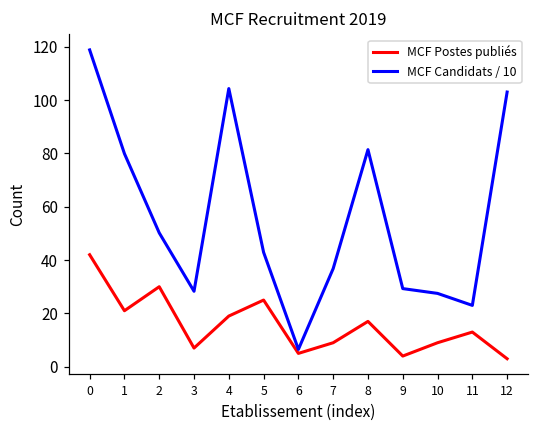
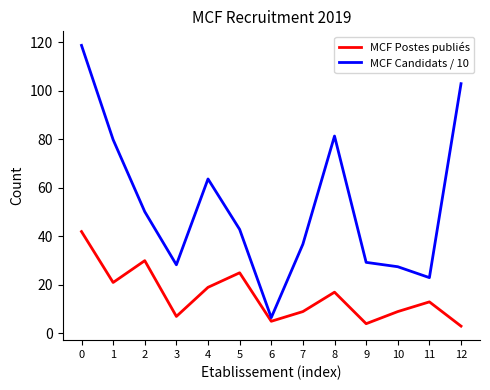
  {
    "MCF Postes publiés": {
      "0": 42,
      "1": 21,
      "2": 30,
      "3": 7,
      "4": 19,
      "5": 25,
      "6": 5,
      "7": 9,
      "8": 17,
      "9": 4,
      "10": 9,
      "11": 13,
      "12": 3
    },
    "MCF Candidats / 10": {
      "0": 119,
      "1": 80,
      "2": 50,
      "3": 28,
-     "4": 104,
+     "4": 64,
      "5": 43,
      "6": 7,
      "7": 37,
      "8": 81,
      "9": 29,
      "10": 28,
      "11": 23,
      "12": 103
    }
  }
